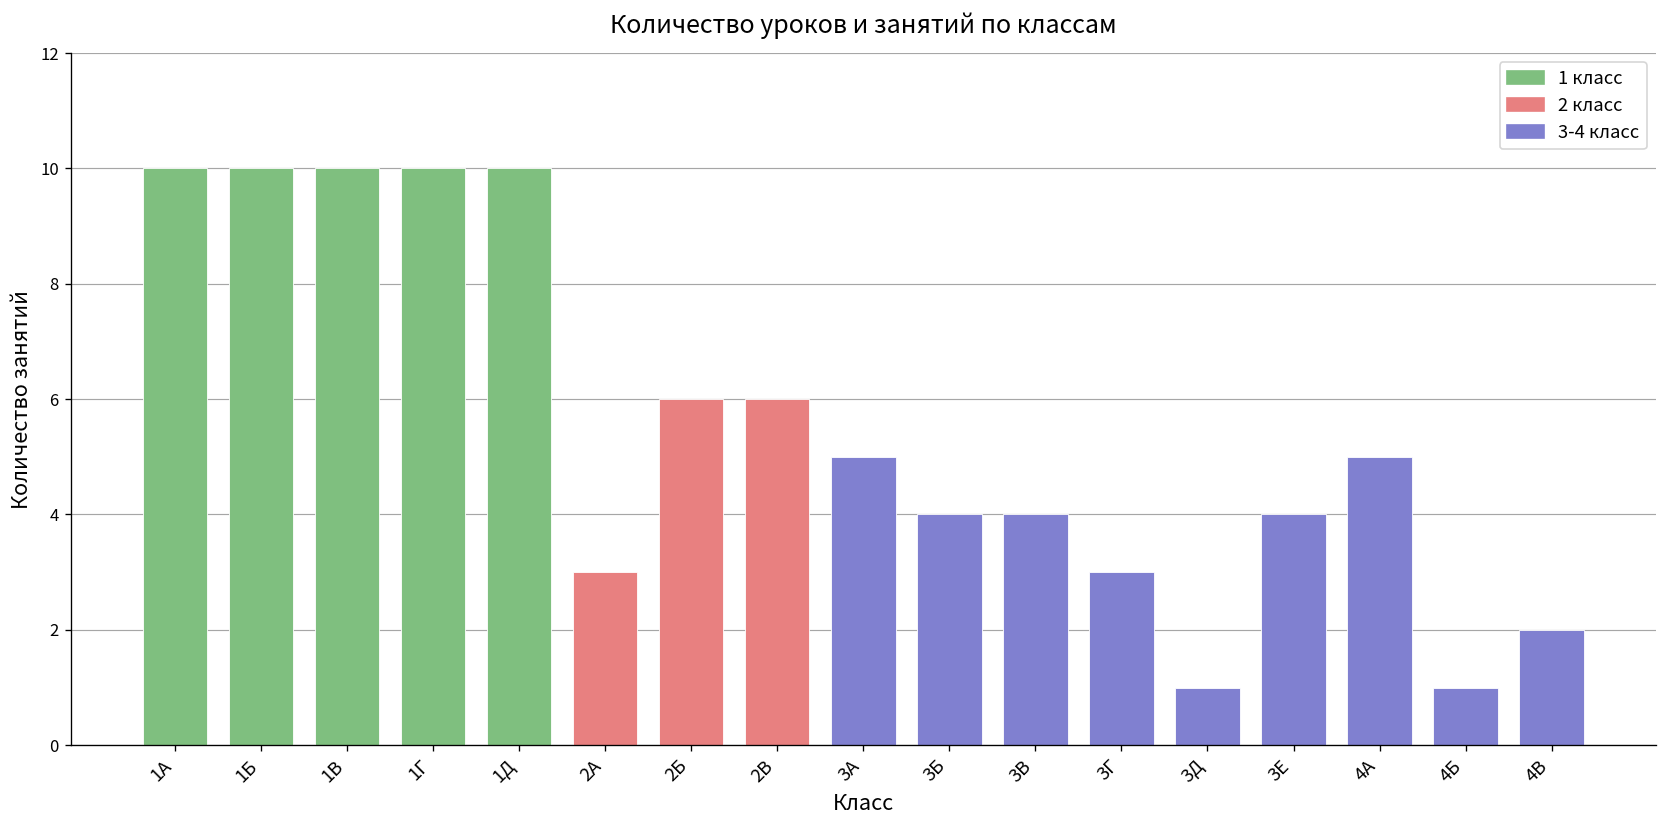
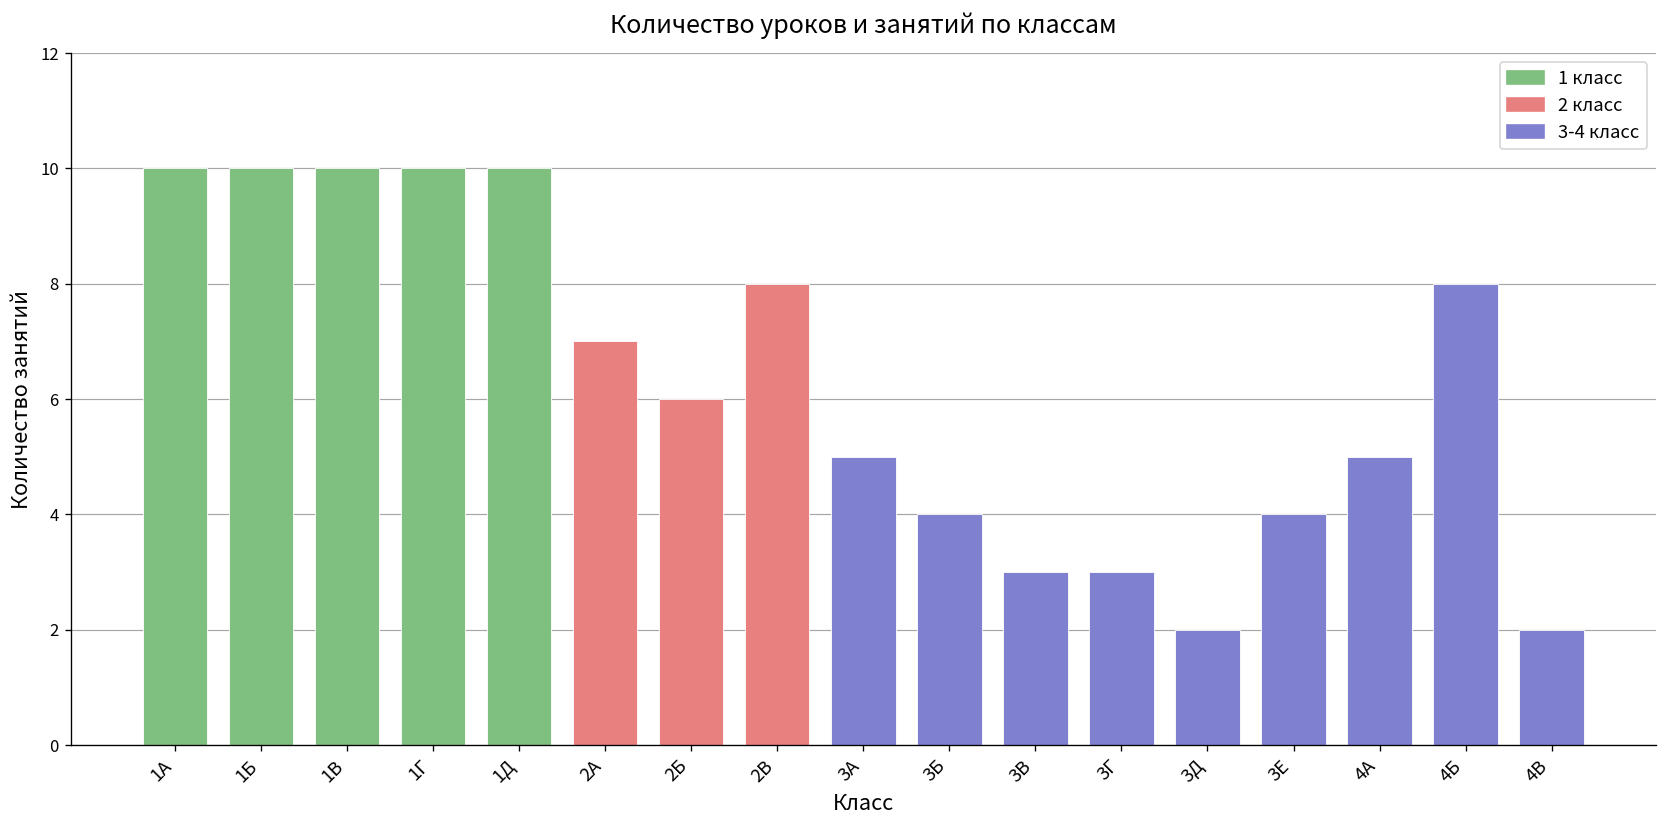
  {
    "1А": 10,
    "1Б": 10,
    "1В": 10,
    "1Г": 10,
    "1Д": 10,
-   "2А": 3,
+   "2А": 7,
    "2Б": 6,
-   "2В": 6,
+   "2В": 8,
    "3А": 5,
    "3Б": 4,
-   "3В": 4,
+   "3В": 3,
    "3Г": 3,
-   "3Д": 1,
+   "3Д": 2,
    "3Е": 4,
    "4А": 5,
-   "4Б": 1,
+   "4Б": 8,
    "4В": 2
  }
